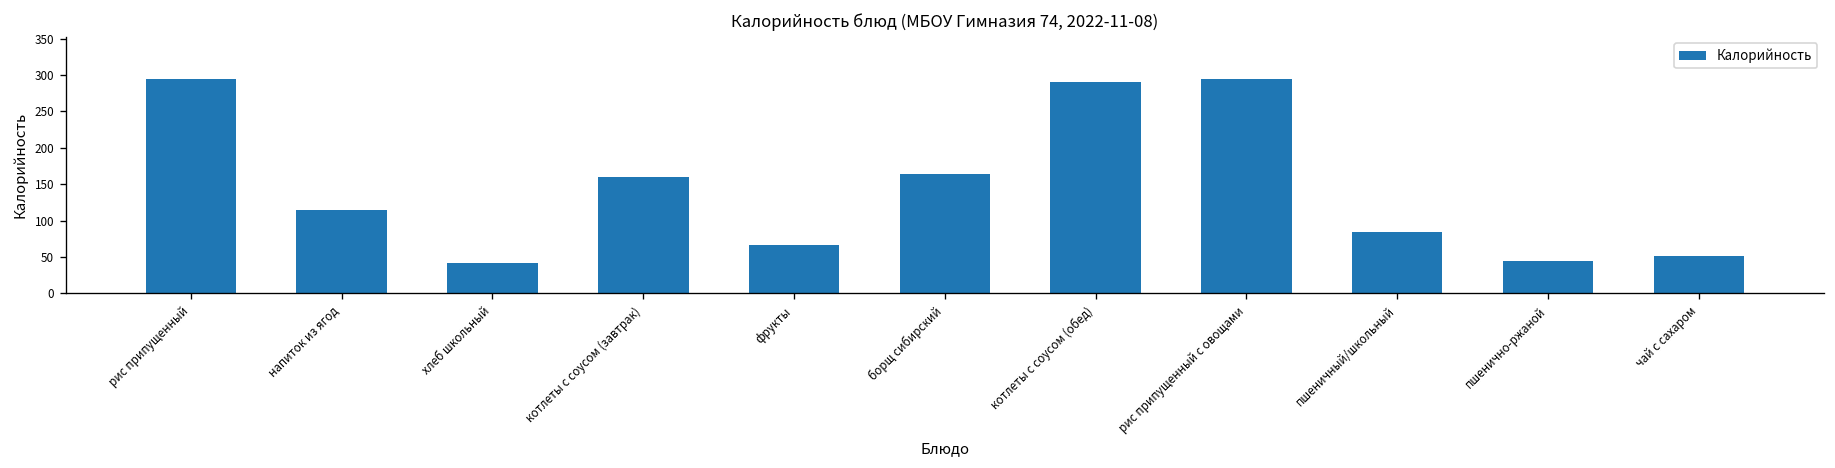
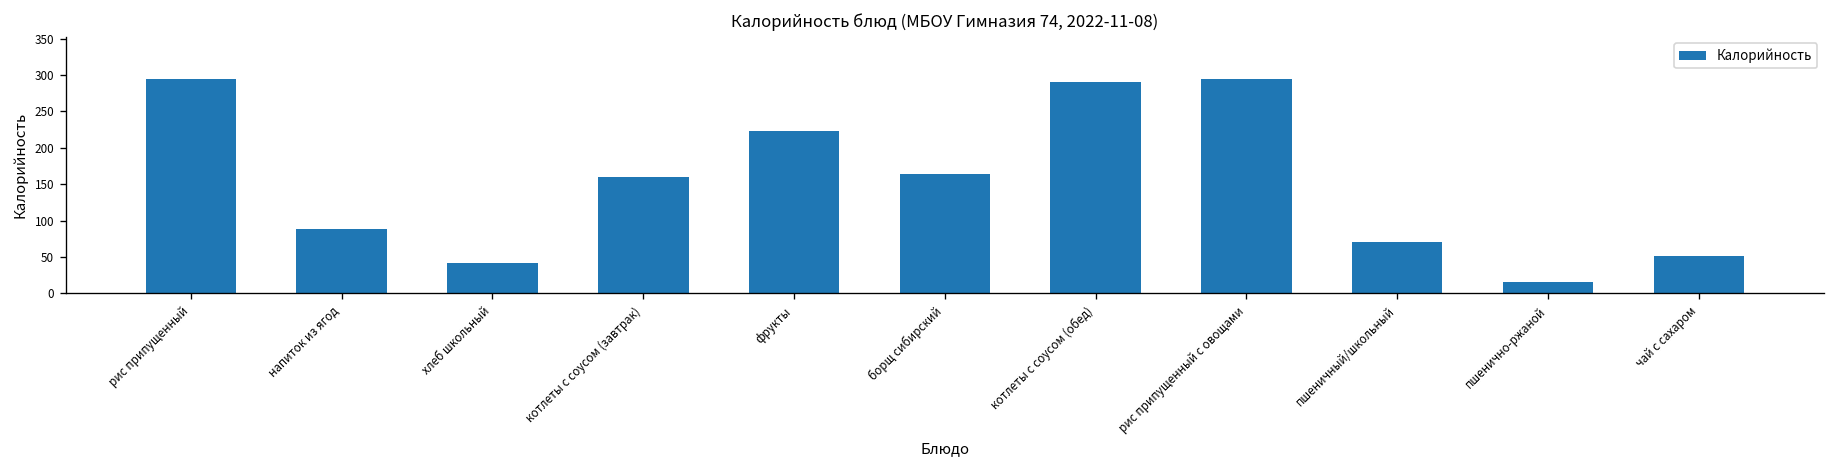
  {
    "рис припущенный": 290,
-   "напиток из ягод": 110,
+   "напиток из ягод": 90,
    "хлеб школьный": 40,
    "котлеты с соусом (завтрак)": 160,
-   "фрукты": 70,
+   "фрукты": 220,
    "борщ сибирский": 160,
    "котлеты с соусом (обед)": 290,
    "рис припущенный с овощами": 290,
-   "пшеничный/школьный": 90,
-   "пшенично-ржаной": 40,
+   "пшеничный/школьный": 70,
+   "пшенично-ржаной": 20,
    "чай с сахаром": 50
  }
